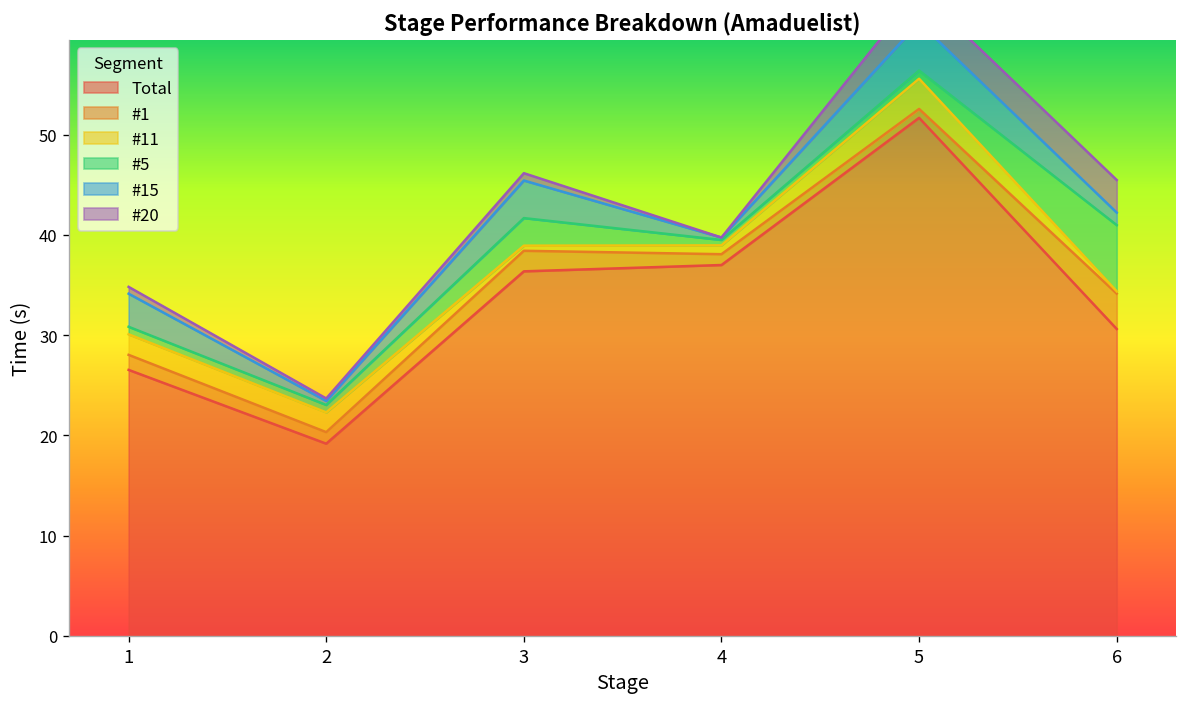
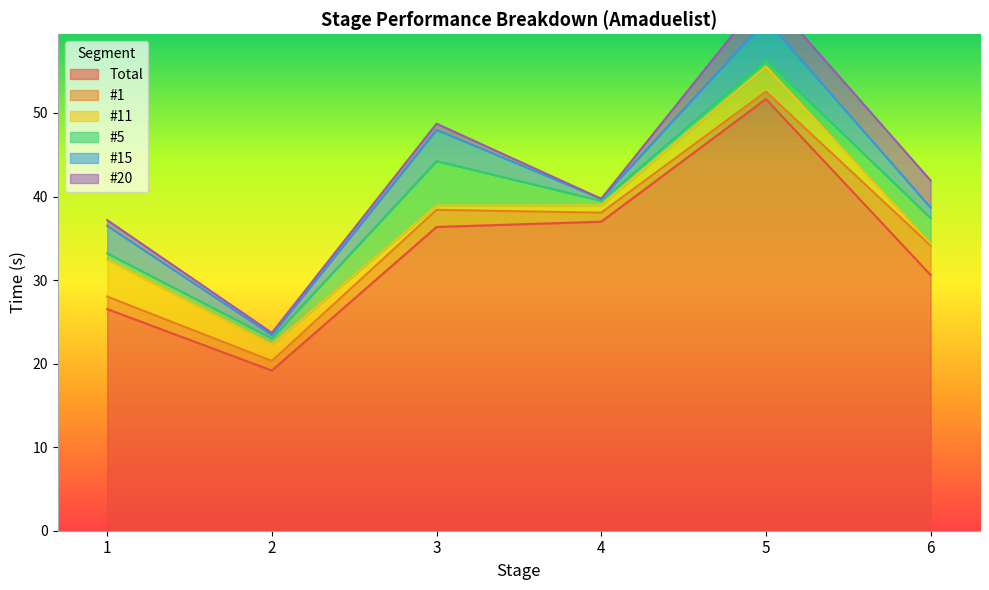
  {
    "#11": {
-     "1": 2,
+     "1": 4,
      "2": 2,
      "3": 1,
      "4": 1,
      "5": 3
    },
    "#5": {
      "1": 1,
      "2": 1,
-     "3": 3,
+     "3": 5,
      "5": 1,
-     "6": 7
+     "6": 3
    },
    "#15": {
      "1": 3,
      "3": 4,
      "6": 1
    },
    "#20": {
      "1": 1,
      "3": 1,
      "6": 3
    }
  }
